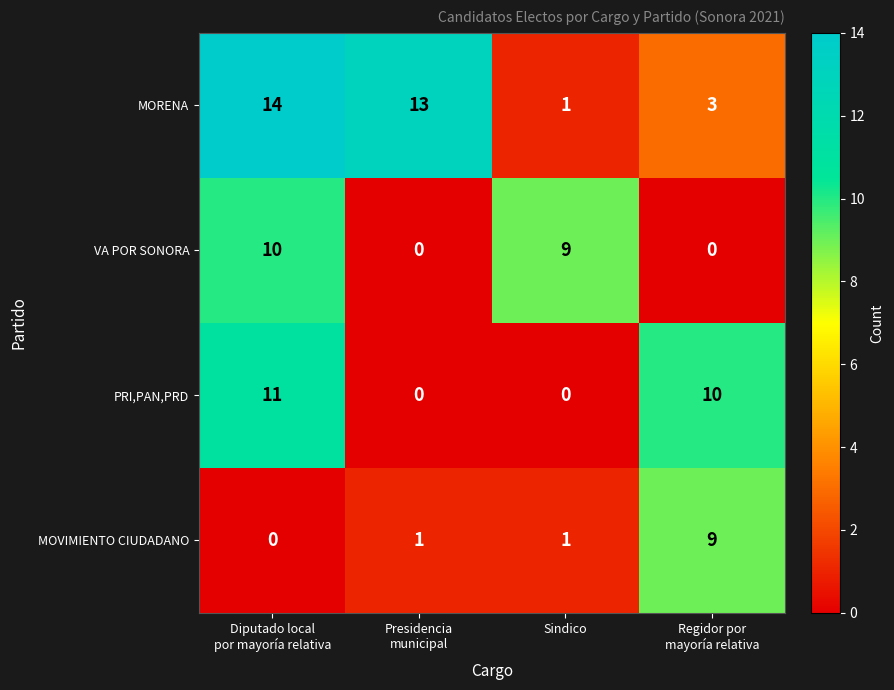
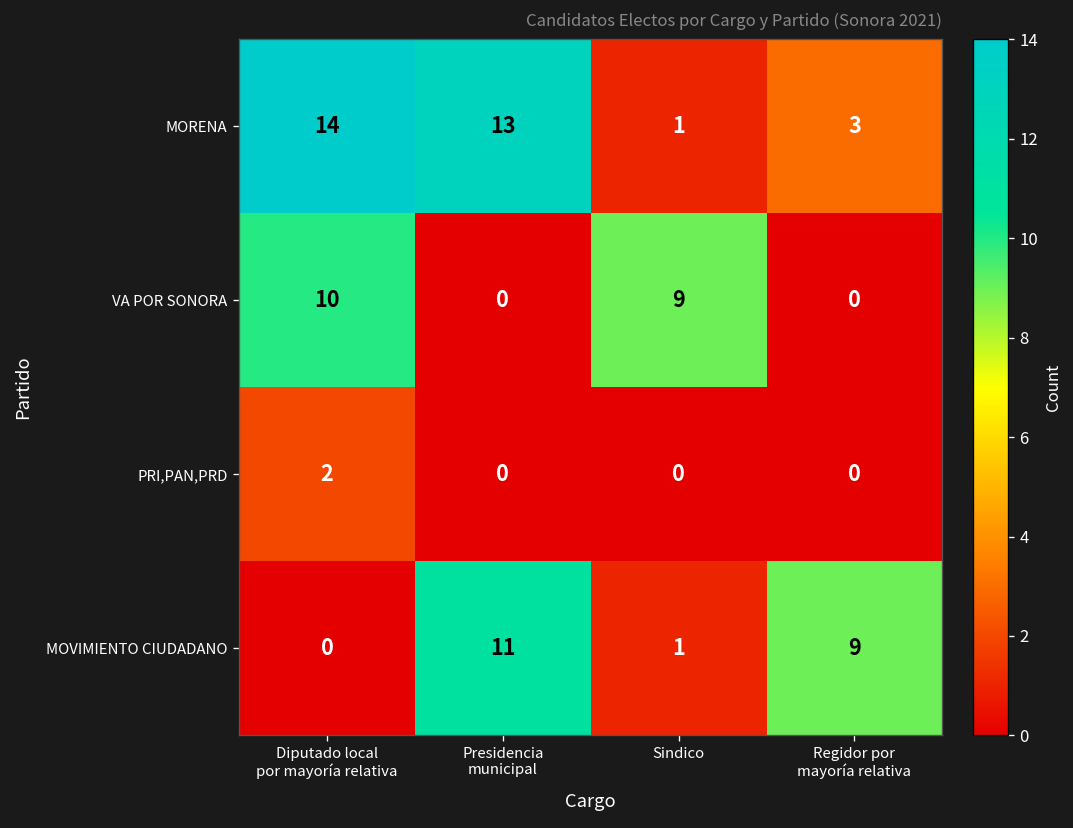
  {
    "MORENA": {
      "Diputado local por mayoría relativa": 14,
      "Presidencia municipal": 13,
      "Sindico": 1,
      "Regidor por mayoría relativa": 3
    },
    "VA POR SONORA": {
      "Diputado local por mayoría relativa": 10,
      "Presidencia municipal": 0,
      "Sindico": 9,
      "Regidor por mayoría relativa": 0
    },
    "PRI,PAN,PRD": {
-     "Diputado local por mayoría relativa": 11,
+     "Diputado local por mayoría relativa": 2,
      "Presidencia municipal": 0,
      "Sindico": 0,
-     "Regidor por mayoría relativa": 10
+     "Regidor por mayoría relativa": 0
    },
    "MOVIMIENTO CIUDADANO": {
      "Diputado local por mayoría relativa": 0,
-     "Presidencia municipal": 1,
+     "Presidencia municipal": 11,
      "Sindico": 1,
      "Regidor por mayoría relativa": 9
    }
  }
